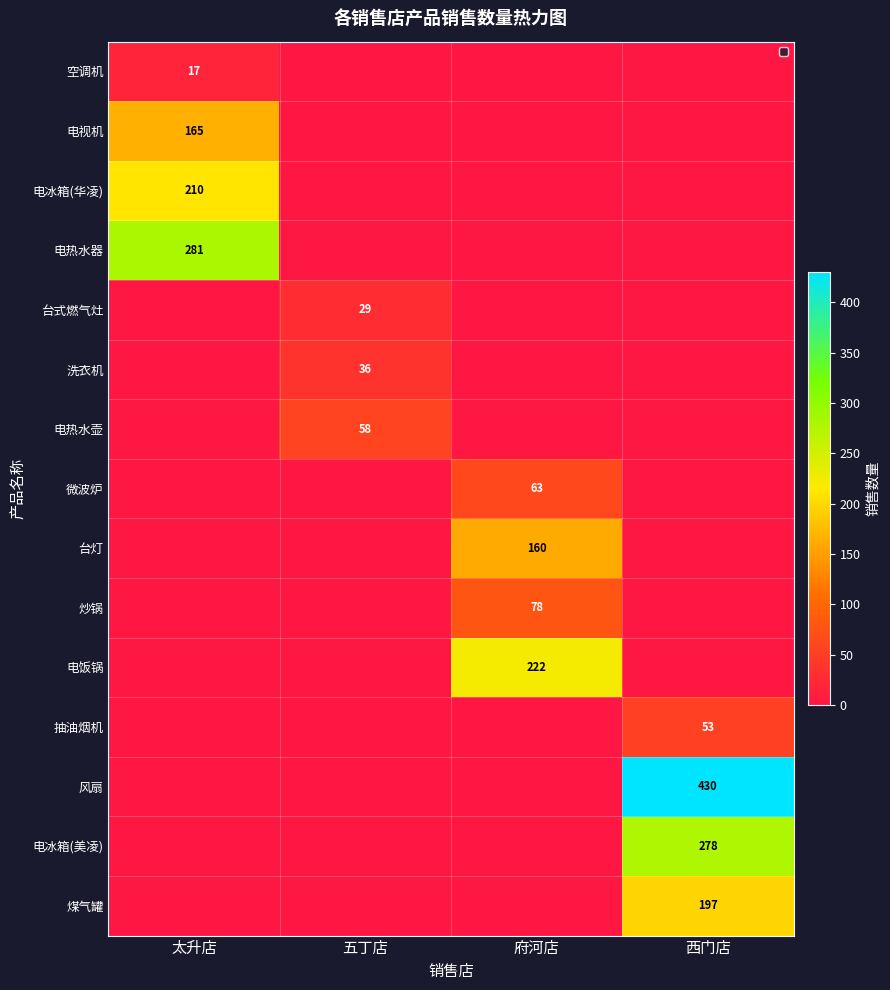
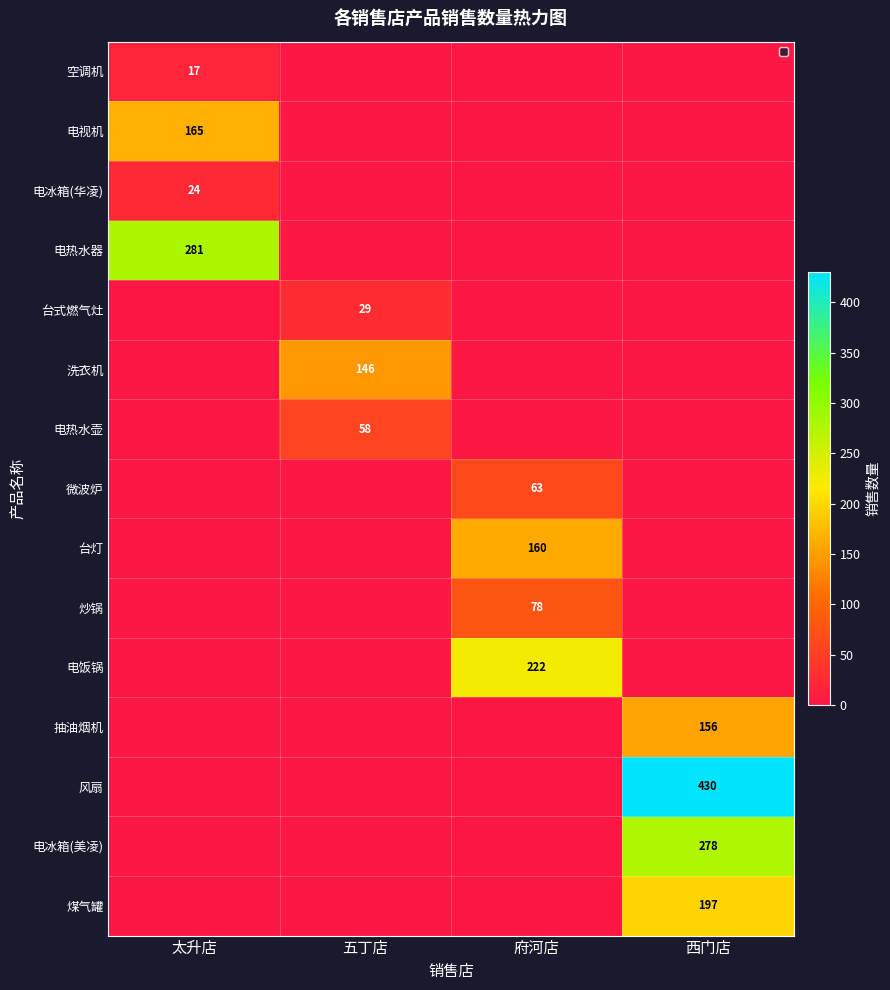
  {
    "空调机": {
      "太升店": 17
    },
    "电视机": {
      "太升店": 165
    },
    "电冰箱(华凌)": {
-     "太升店": 210
+     "太升店": 24
    },
    "电热水器": {
      "太升店": 281
    },
    "台式燃气灶": {
      "五丁店": 29
    },
    "洗衣机": {
-     "五丁店": 36
+     "五丁店": 146
    },
    "电热水壶": {
      "五丁店": 58
    },
    "微波炉": {
      "府河店": 63
    },
    "台灯": {
      "府河店": 160
    },
    "炒锅": {
      "府河店": 78
    },
    "电饭锅": {
      "府河店": 222
    },
    "抽油烟机": {
-     "西门店": 53
+     "西门店": 156
    },
    "风扇": {
      "西门店": 430
    },
    "电冰箱(美凌)": {
      "西门店": 278
    },
    "煤气罐": {
      "西门店": 197
    }
  }
